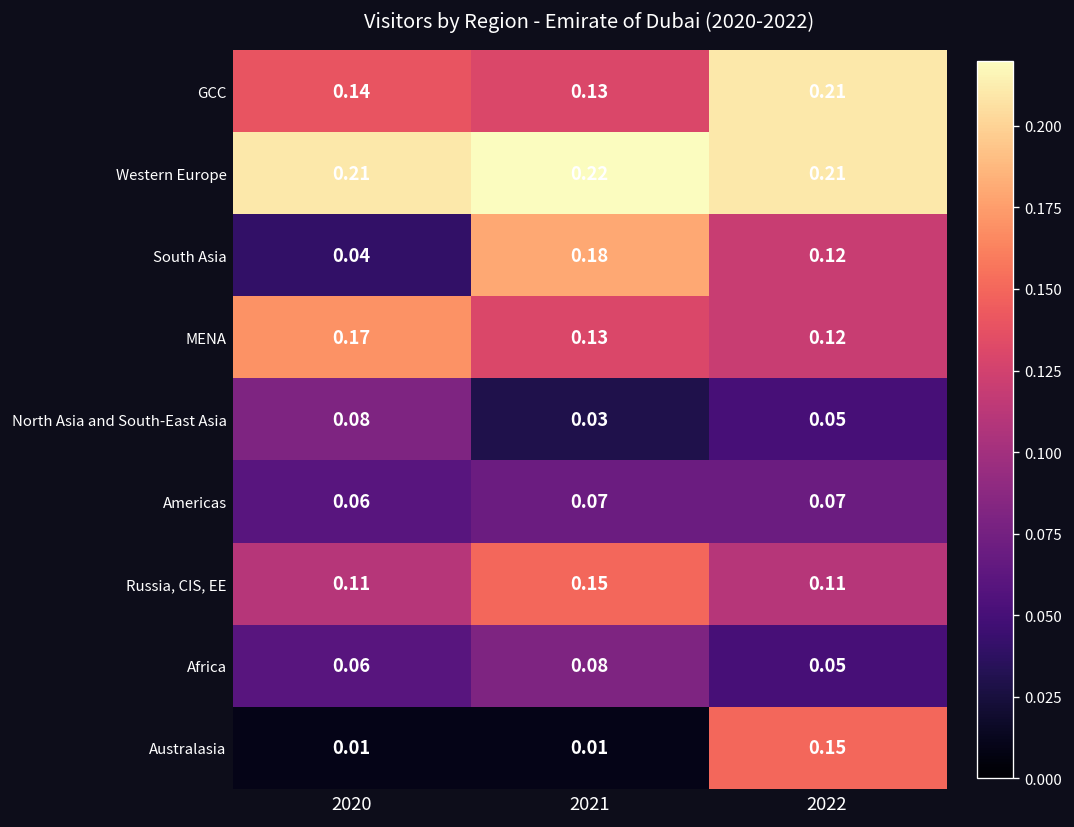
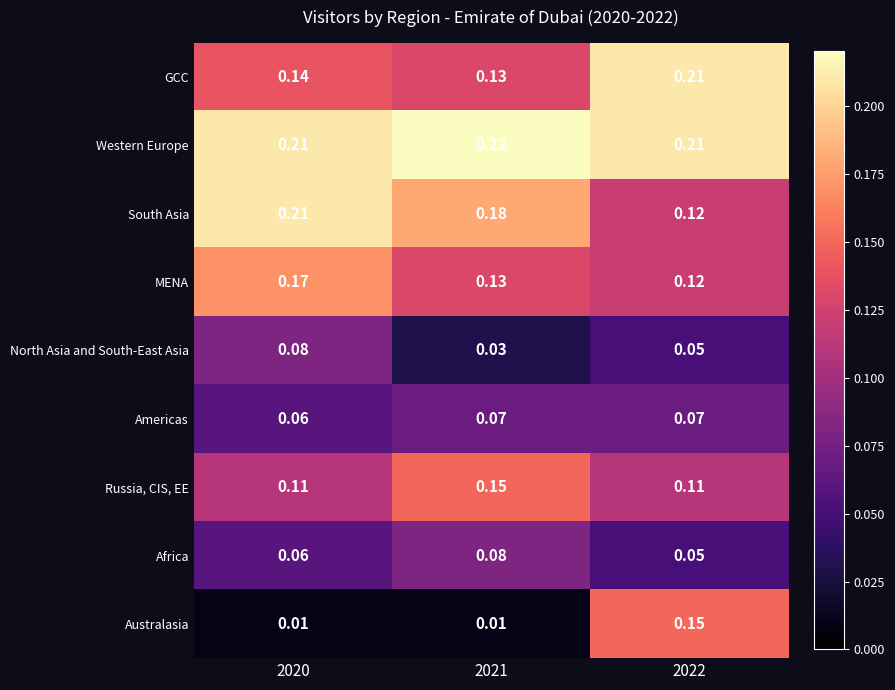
  {
    "GCC": {
      "2020": 0.14,
      "2021": 0.13,
      "2022": 0.21
    },
    "Western Europe": {
      "2020": 0.21,
      "2021": 0.22,
      "2022": 0.21
    },
    "South Asia": {
-     "2020": 0.04,
+     "2020": 0.21,
      "2021": 0.18,
      "2022": 0.12
    },
    "MENA": {
      "2020": 0.17,
      "2021": 0.13,
      "2022": 0.12
    },
    "North Asia and South-East Asia": {
      "2020": 0.08,
      "2021": 0.03,
      "2022": 0.05
    },
    "Americas": {
      "2020": 0.06,
      "2021": 0.07,
      "2022": 0.07
    },
    "Russia, CIS, EE": {
      "2020": 0.11,
      "2021": 0.15,
      "2022": 0.11
    },
    "Africa": {
      "2020": 0.06,
      "2021": 0.08,
      "2022": 0.05
    },
    "Australasia": {
      "2020": 0.01,
      "2021": 0.01,
      "2022": 0.15
    }
  }
